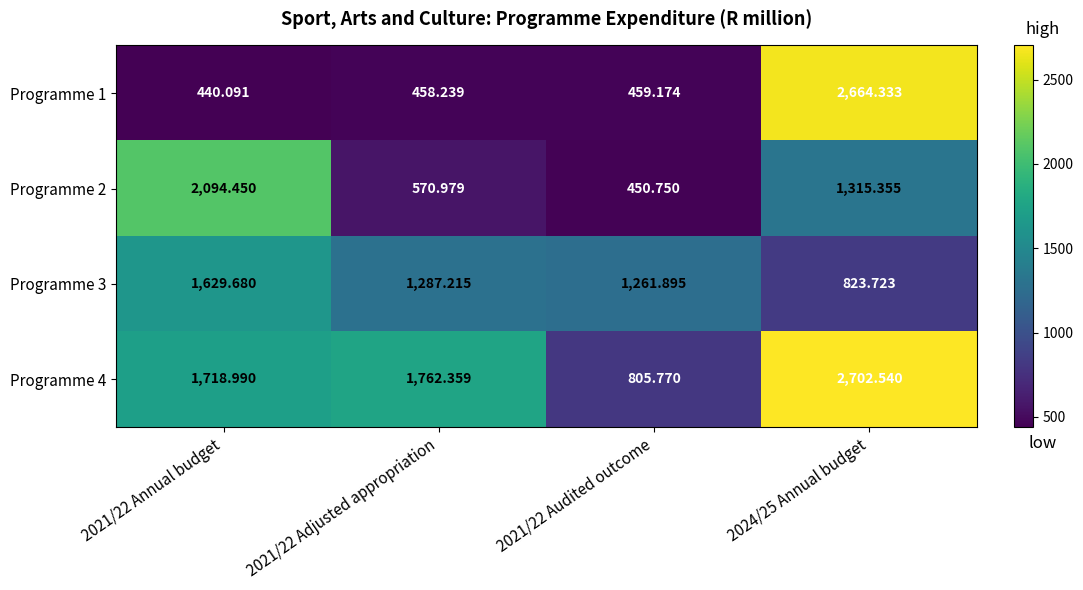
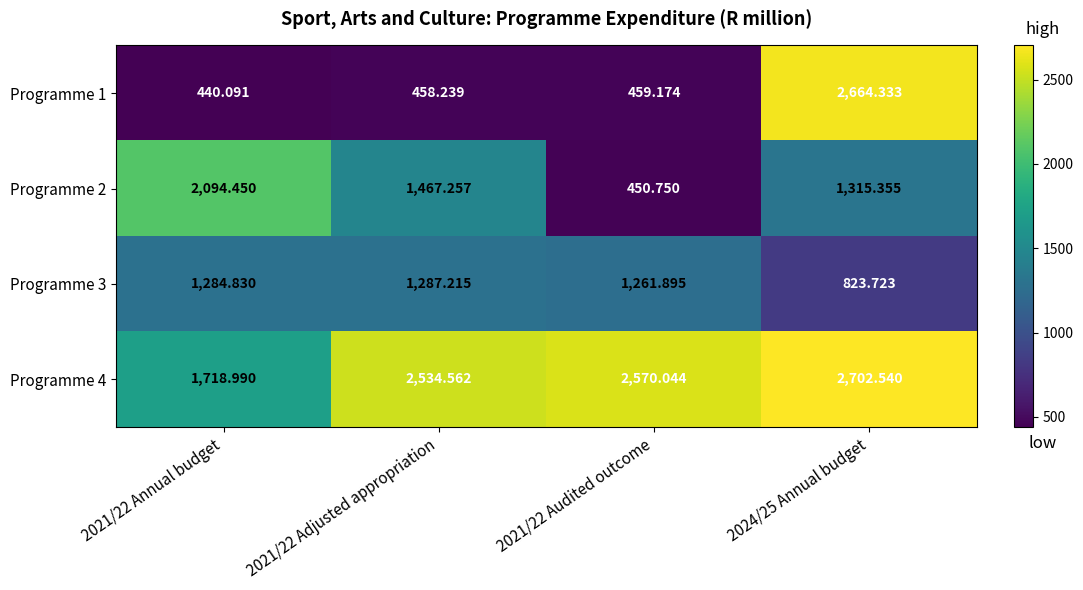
  {
    "Programme 1": {
      "2021/22 Annual budget": "440.091",
      "2021/22 Adjusted appropriation": "458.239",
      "2021/22 Audited outcome": "459.174",
      "2024/25 Annual budget": "2,664.333"
    },
    "Programme 2": {
      "2021/22 Annual budget": "2,094.450",
-     "2021/22 Adjusted appropriation": "570.979",
+     "2021/22 Adjusted appropriation": "1,467.257",
      "2021/22 Audited outcome": "450.750",
      "2024/25 Annual budget": "1,315.355"
    },
    "Programme 3": {
-     "2021/22 Annual budget": "1,629.680",
+     "2021/22 Annual budget": "1,284.830",
      "2021/22 Adjusted appropriation": "1,287.215",
      "2021/22 Audited outcome": "1,261.895",
      "2024/25 Annual budget": "823.723"
    },
    "Programme 4": {
      "2021/22 Annual budget": "1,718.990",
-     "2021/22 Adjusted appropriation": "1,762.359",
-     "2021/22 Audited outcome": "805.770",
+     "2021/22 Adjusted appropriation": "2,534.562",
+     "2021/22 Audited outcome": "2,570.044",
      "2024/25 Annual budget": "2,702.540"
    }
  }
